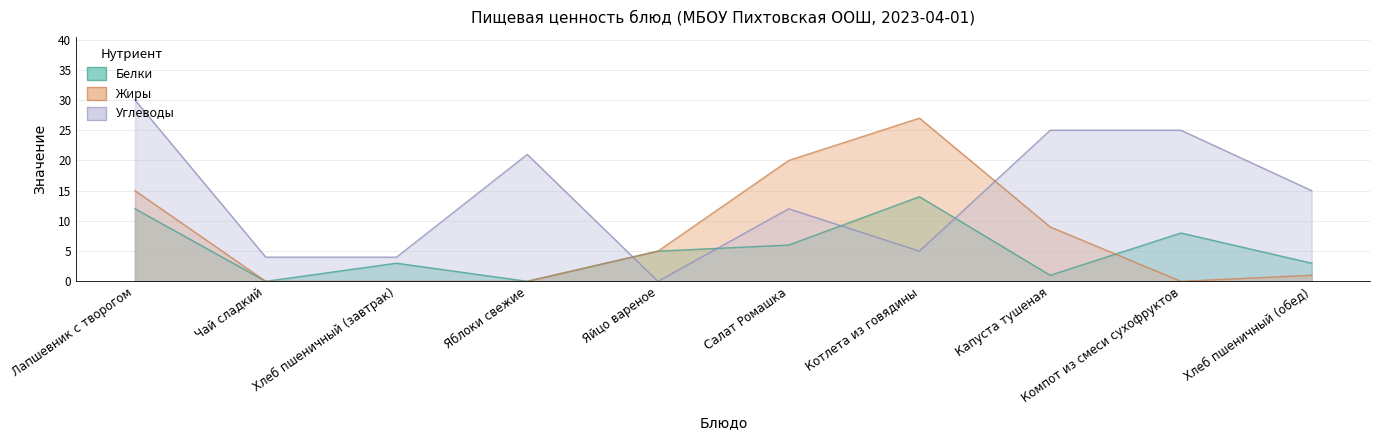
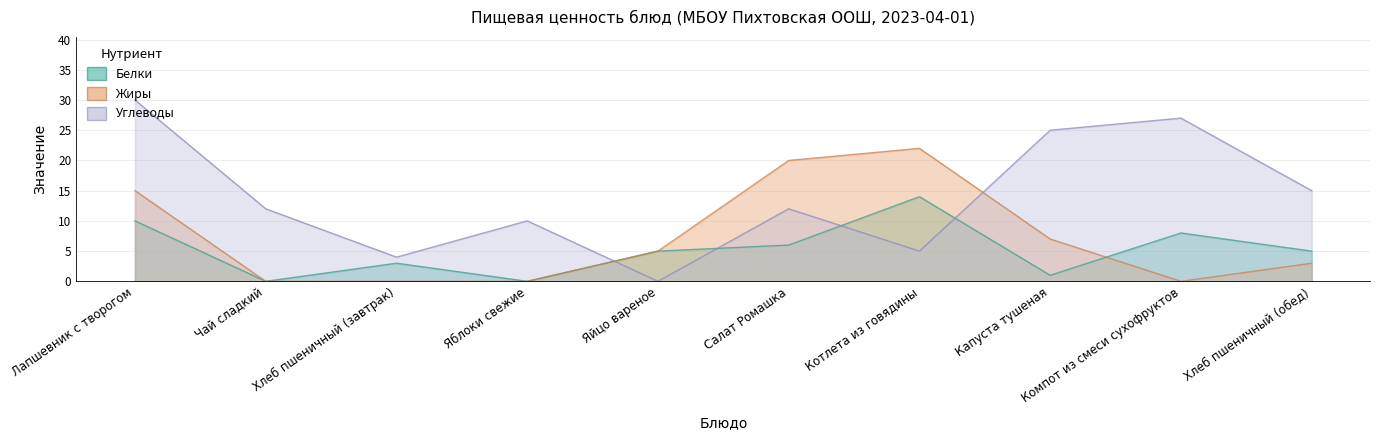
  {
    "Белки": {
-     "Лапшевник с творогом": 12,
+     "Лапшевник с творогом": 10,
      "Хлеб пшеничный (завтрак)": 3,
      "Салат Ромашка": 6,
      "Котлета из говядины": 14,
      "Капуста тушеная": 1,
      "Компот из смеси сухофруктов": 8,
-     "Хлеб пшеничный (обед)": 3
+     "Хлеб пшеничный (обед)": 5
    },
    "Жиры": {
      "Лапшевник с творогом": 15,
      "Хлеб пшеничный (завтрак)": 0,
      "Салат Ромашка": 20,
-     "Котлета из говядины": 27,
-     "Капуста тушеная": 9,
+     "Котлета из говядины": 22,
+     "Капуста тушеная": 7,
      "Компот из смеси сухофруктов": 0,
-     "Хлеб пшеничный (обед)": 1
+     "Хлеб пшеничный (обед)": 3
    },
    "Углеводы": {
      "Лапшевник с творогом": 30,
-     "Чай сладкий": 4,
+     "Чай сладкий": 12,
      "Хлеб пшеничный (завтрак)": 4,
-     "Яблоки свежие": 21,
+     "Яблоки свежие": 10,
      "Яйцо вареное": 0,
      "Салат Ромашка": 12,
      "Котлета из говядины": 5,
      "Капуста тушеная": 25,
-     "Компот из смеси сухофруктов": 25,
+     "Компот из смеси сухофруктов": 27,
      "Хлеб пшеничный (обед)": 15
    }
  }
